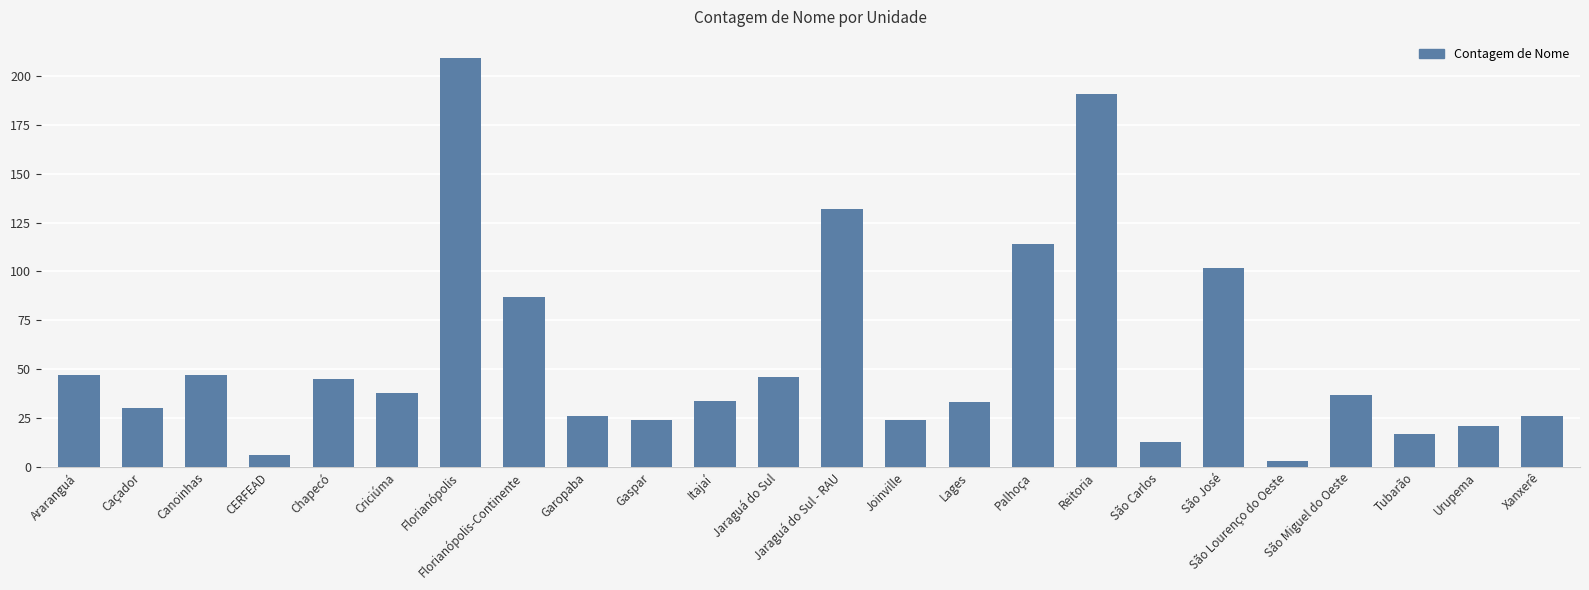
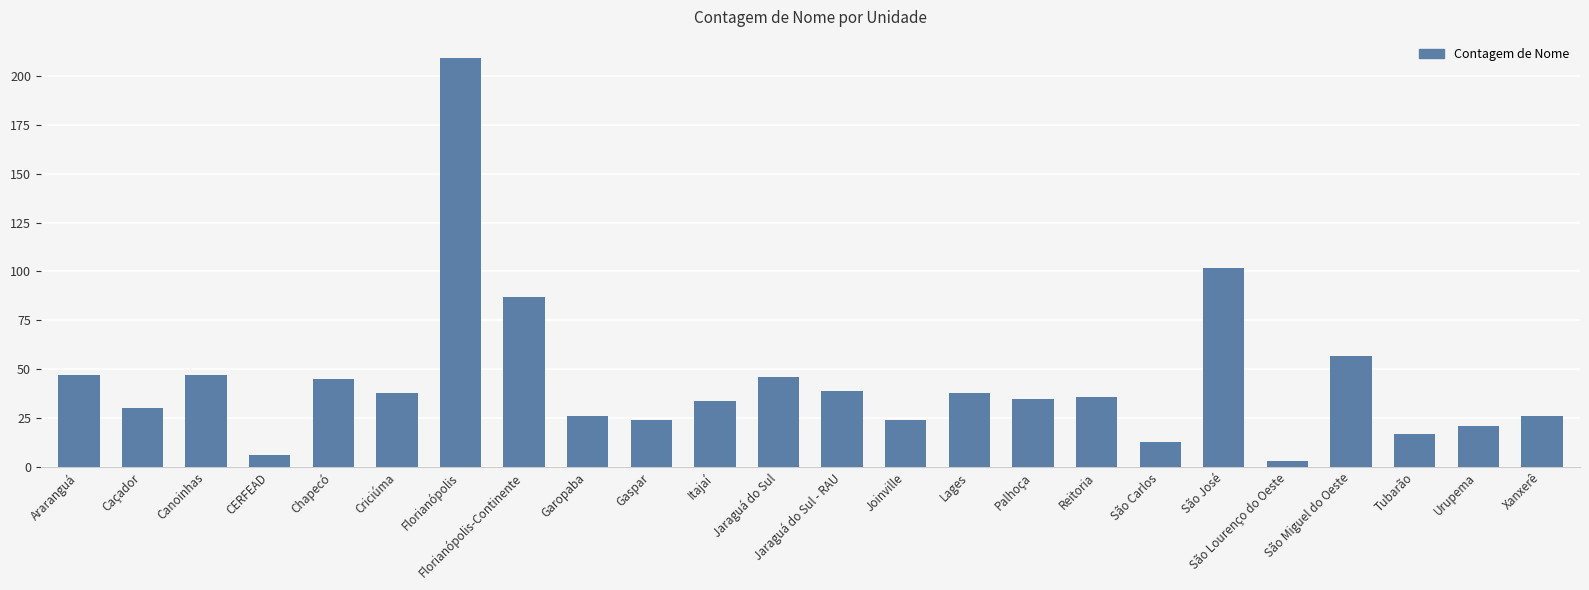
  {
    "Araranguá": 47,
    "Caçador": 30,
    "Canoinhas": 47,
    "CERFEAD": 6,
    "Chapecó": 45,
    "Criciúma": 38,
    "Florianópolis": 209,
    "Florianópolis-Continente": 87,
    "Garopaba": 26,
    "Gaspar": 24,
    "Itajaí": 34,
    "Jaraguá do Sul": 46,
-   "Jaraguá do Sul - RAU": 132,
+   "Jaraguá do Sul - RAU": 39,
    "Joinville": 24,
-   "Lages": 33,
-   "Palhoça": 114,
-   "Reitoria": 191,
+   "Lages": 38,
+   "Palhoça": 35,
+   "Reitoria": 36,
    "São Carlos": 13,
    "São José": 102,
    "São Lourenço do Oeste": 3,
-   "São Miguel do Oeste": 37,
+   "São Miguel do Oeste": 57,
    "Tubarão": 17,
    "Urupema": 21,
    "Xanxerê": 26
  }
